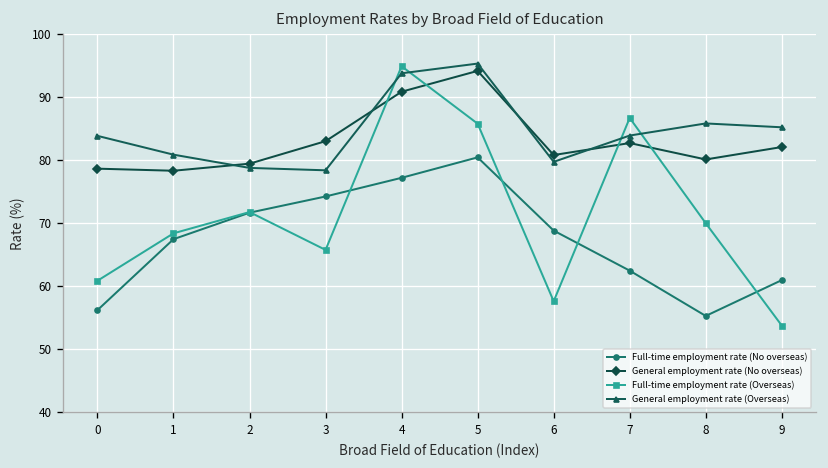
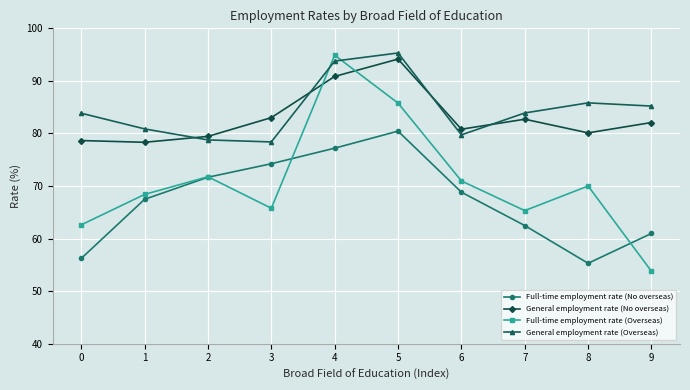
  {
    "Full-time employment rate (Overseas)": {
-     "0": 61,
+     "0": 63,
      "1": 68,
      "3": 66,
      "4": 95,
      "5": 86,
-     "6": 58,
-     "7": 87,
+     "6": 71,
+     "7": 65,
      "8": 70,
      "9": 54
    }
  }
